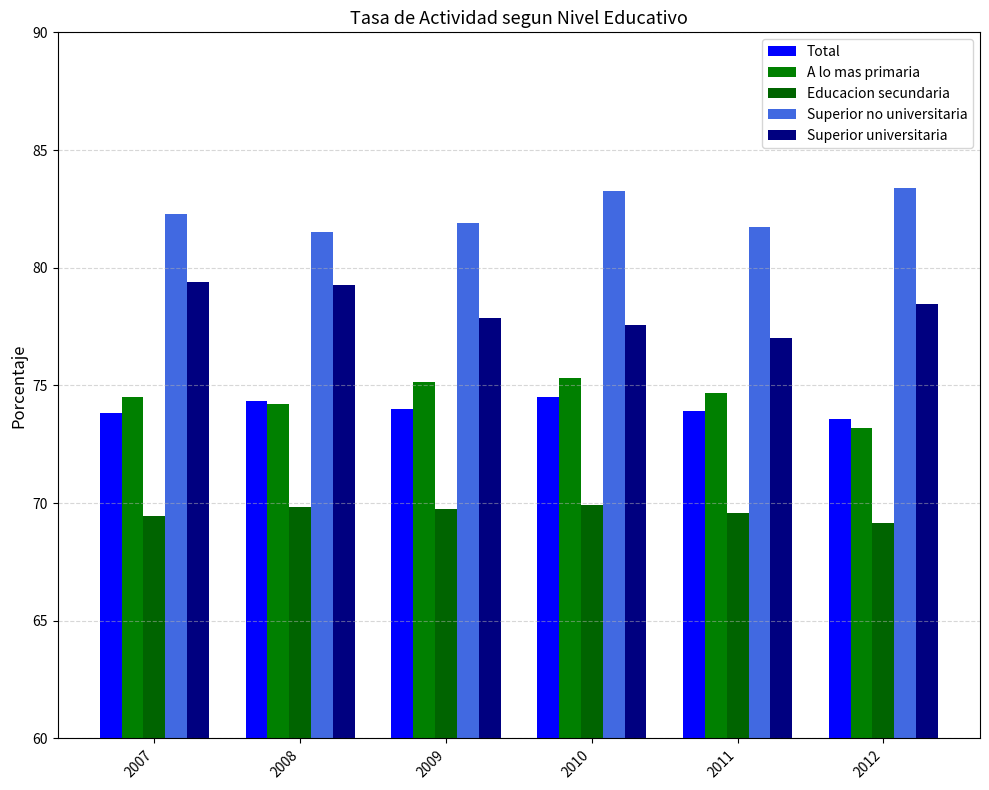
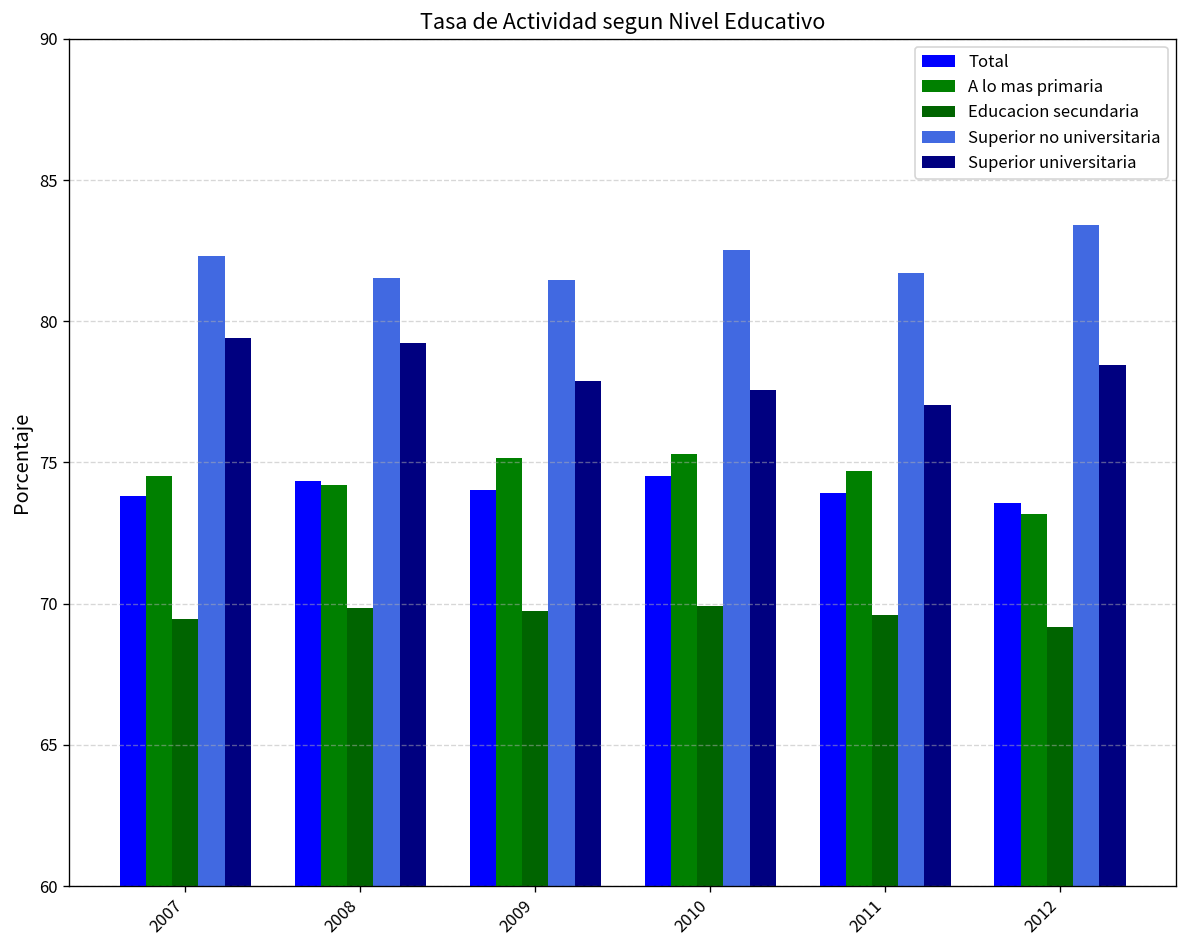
  {
    "Total": {
      "2007": 73.8,
      "2008": 74.3,
      "2009": 74.0,
      "2010": 74.5,
      "2011": 73.9,
      "2012": 73.6
    },
    "Superior no universitaria": {
      "2007": 82.3,
      "2008": 81.5,
-     "2009": 81.9,
-     "2010": 83.2,
+     "2009": 81.4,
+     "2010": 82.5,
      "2011": 81.7,
      "2012": 83.4
    },
    "Superior universitaria": {
      "2007": 79.4,
      "2008": 79.2,
      "2009": 77.9,
      "2010": 77.6,
      "2011": 77.0,
      "2012": 78.5
    }
  }
